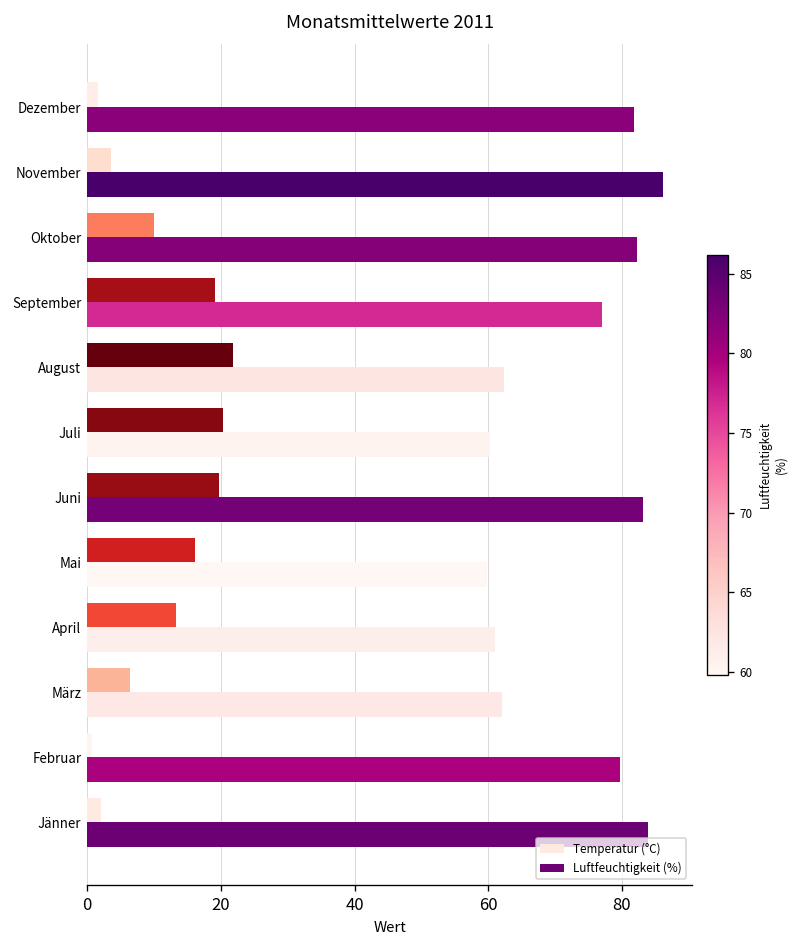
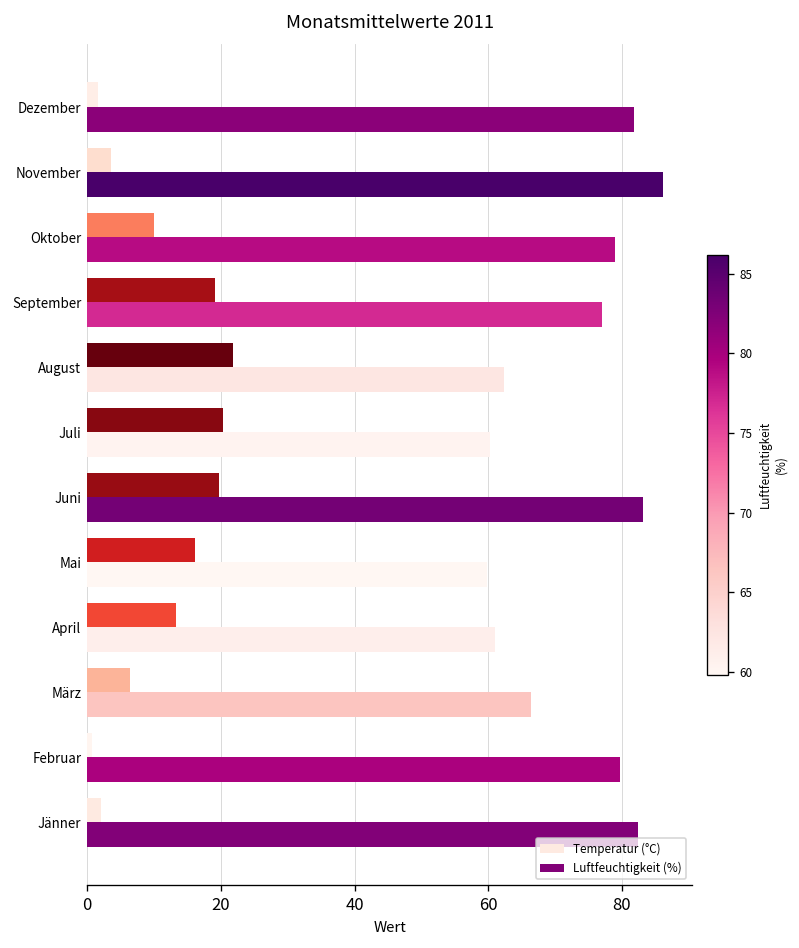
  {
    "Temperatur (°C)": {
      "Dezember": 2,
      "November": 4,
      "Oktober": 10,
      "September": 19,
      "August": 22,
      "Juli": 20,
      "Juni": 20,
      "Mai": 16,
      "April": 13,
      "März": 6,
      "Februar": 1,
      "Jänner": 2
    },
    "Luftfeuchtigkeit (%)": {
      "Dezember": 82,
      "November": 86,
-     "Oktober": 82,
+     "Oktober": 79,
      "September": 77,
      "August": 62,
      "Juli": 60,
      "Juni": 83,
      "Mai": 60,
      "April": 61,
-     "März": 62,
+     "März": 66,
      "Februar": 80,
-     "Jänner": 84
+     "Jänner": 82
    }
  }
